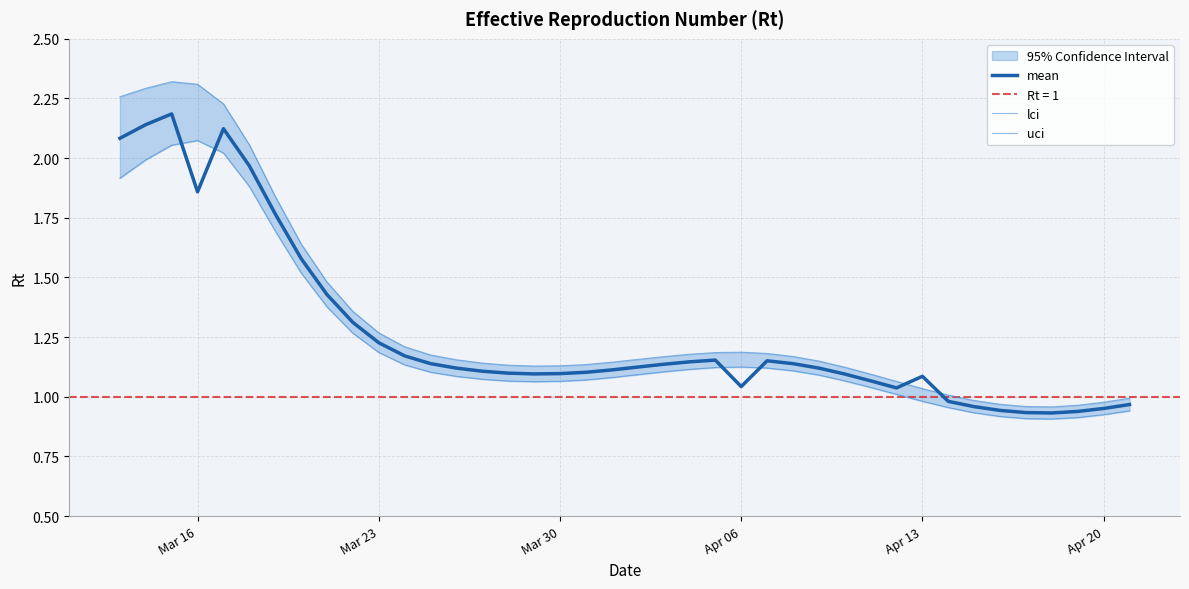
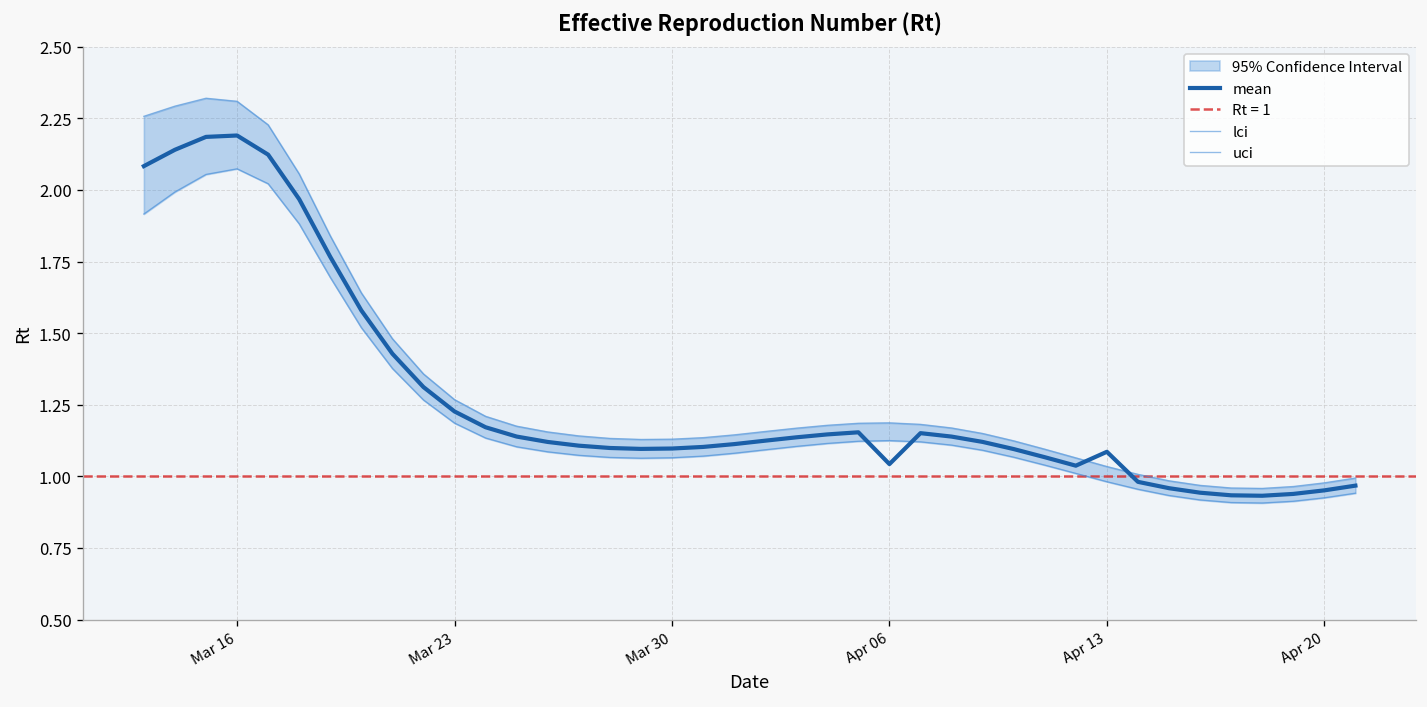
  {
    "mean": {
-     "Mar 16": 1.86,
+     "Mar 16": 2.19,
      "Mar 23": 1.23,
      "Mar 30": 1.10,
      "Apr 06": 1.04,
      "Apr 13": 1.09,
      "Apr 20": 0.95
    }
  }
